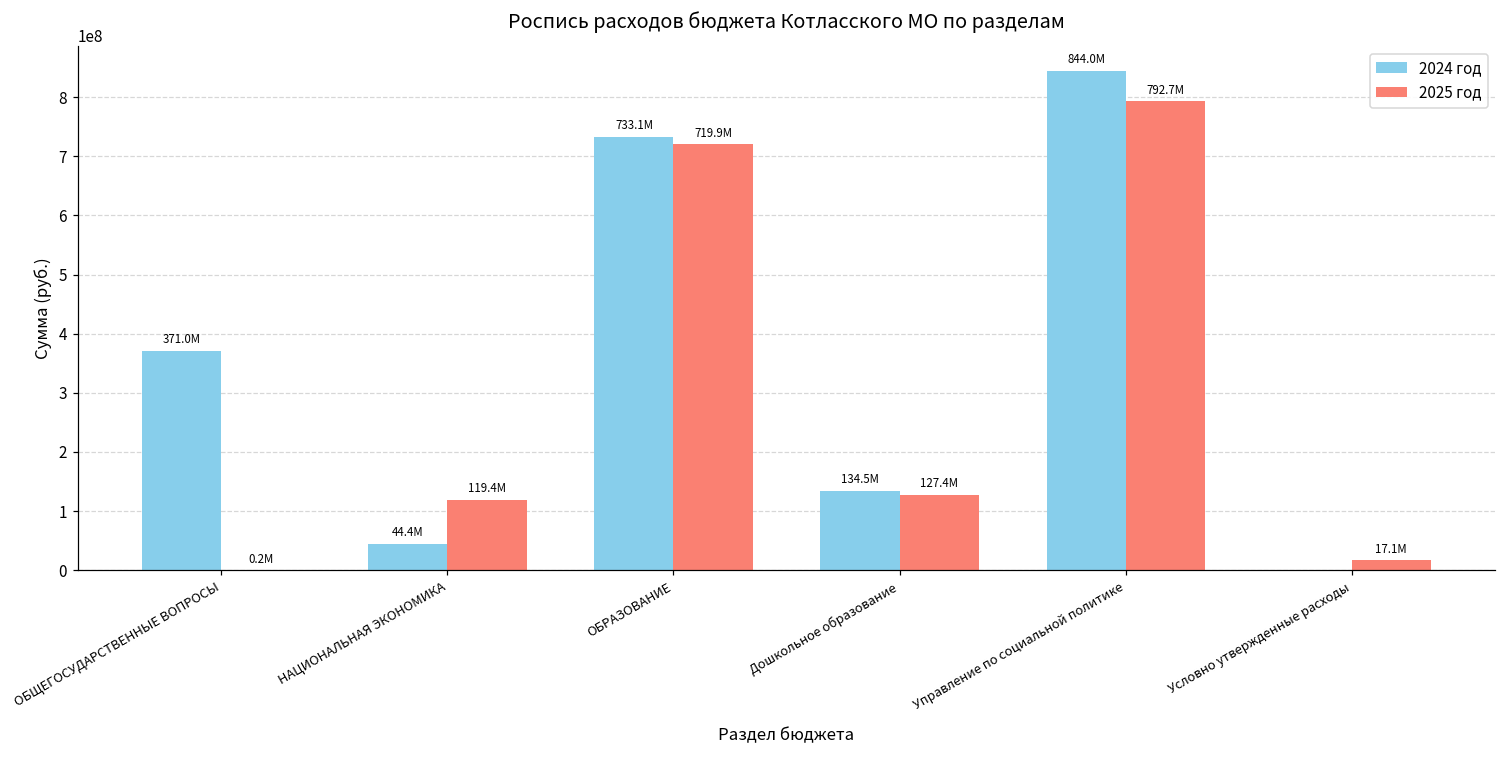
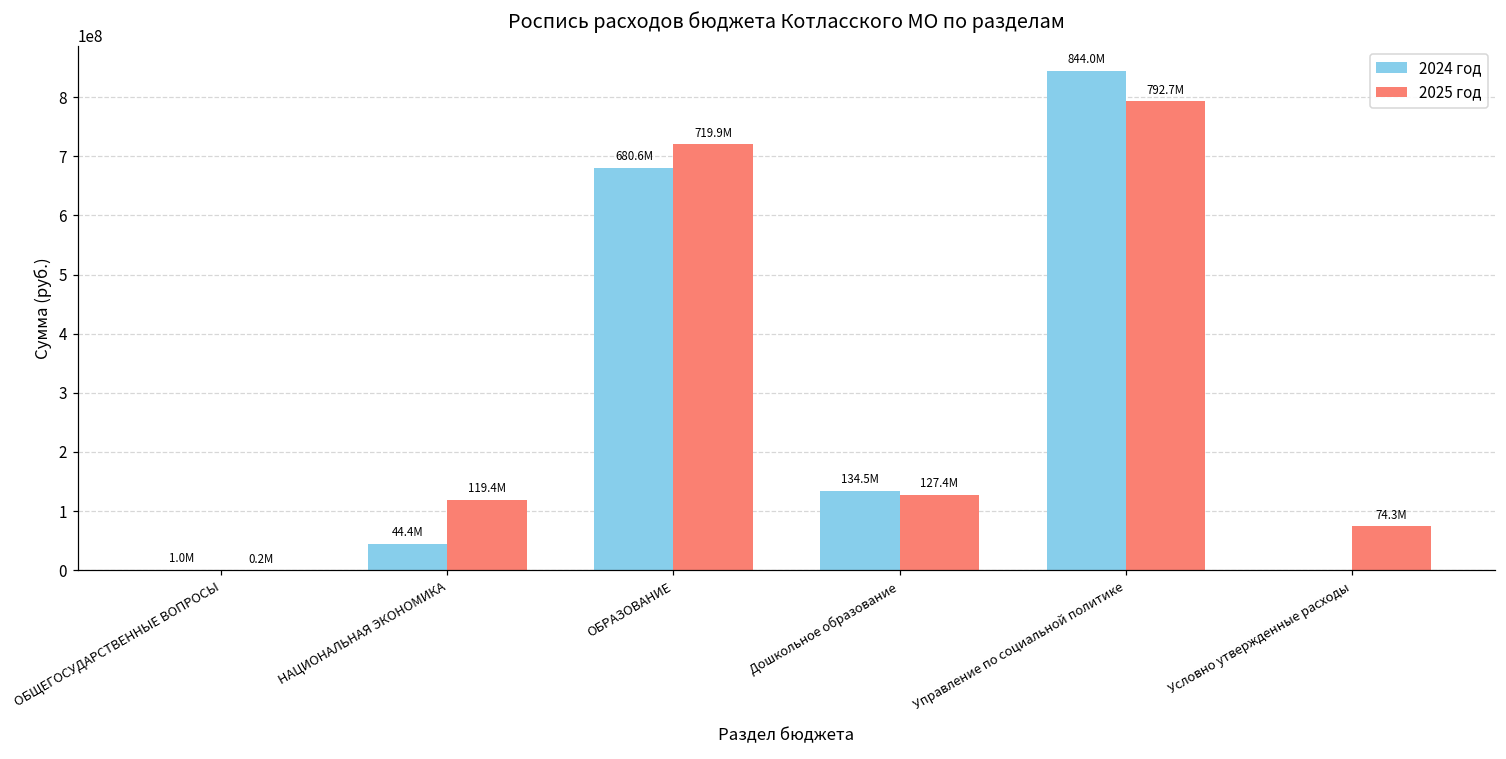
  {
    "2024 год": {
-     "ОБЩЕГОСУДАРСТВЕННЫЕ ВОПРОСЫ": "371.0M",
+     "ОБЩЕГОСУДАРСТВЕННЫЕ ВОПРОСЫ": "1.0M",
      "НАЦИОНАЛЬНАЯ ЭКОНОМИКА": "44.4M",
-     "ОБРАЗОВАНИЕ": "733.1M",
+     "ОБРАЗОВАНИЕ": "680.6M",
      "Дошкольное образование": "134.5M",
      "Управление по социальной политике": "844.0M"
    },
    "2025 год": {
      "ОБЩЕГОСУДАРСТВЕННЫЕ ВОПРОСЫ": "0.2M",
      "НАЦИОНАЛЬНАЯ ЭКОНОМИКА": "119.4M",
      "ОБРАЗОВАНИЕ": "719.9M",
      "Дошкольное образование": "127.4M",
      "Управление по социальной политике": "792.7M",
-     "Условно утвержденные расходы": "17.1M"
+     "Условно утвержденные расходы": "74.3M"
    }
  }
